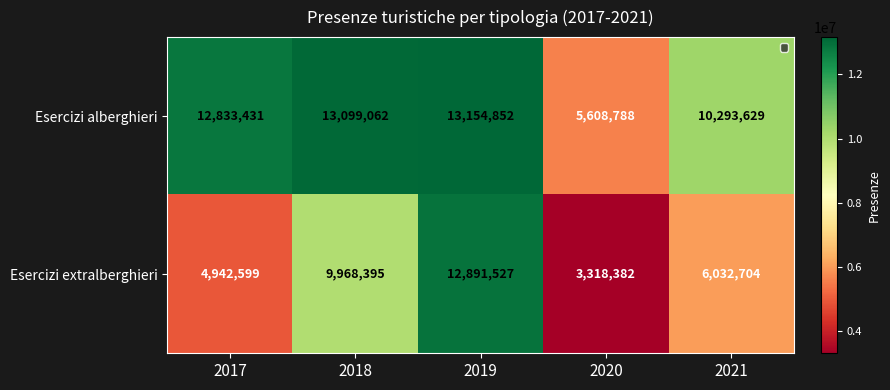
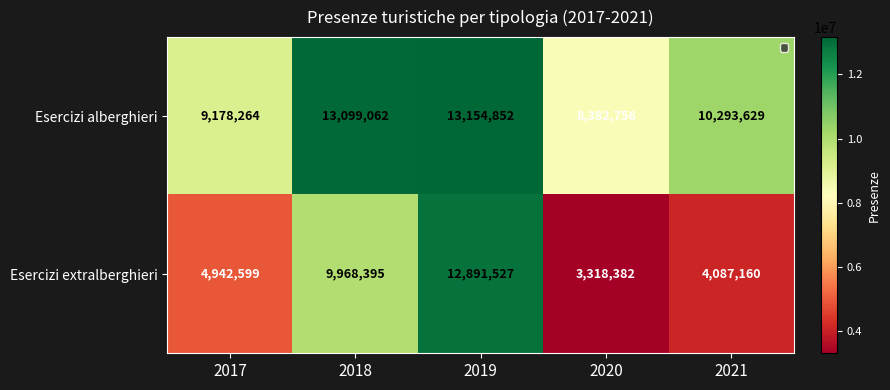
  {
    "Esercizi alberghieri": {
-     "2017": "12,833,431",
+     "2017": "9,178,264",
      "2018": "13,099,062",
      "2019": "13,154,852",
-     "2020": "5,608,788",
+     "2020": "8,382,756",
      "2021": "10,293,629"
    },
    "Esercizi extralberghieri": {
      "2017": "4,942,599",
      "2018": "9,968,395",
      "2019": "12,891,527",
      "2020": "3,318,382",
-     "2021": "6,032,704"
+     "2021": "4,087,160"
    }
  }
